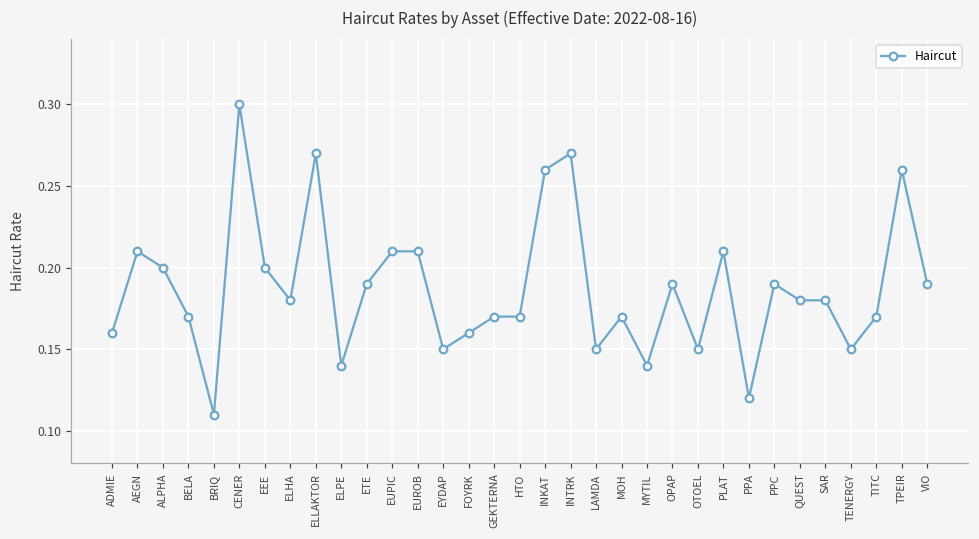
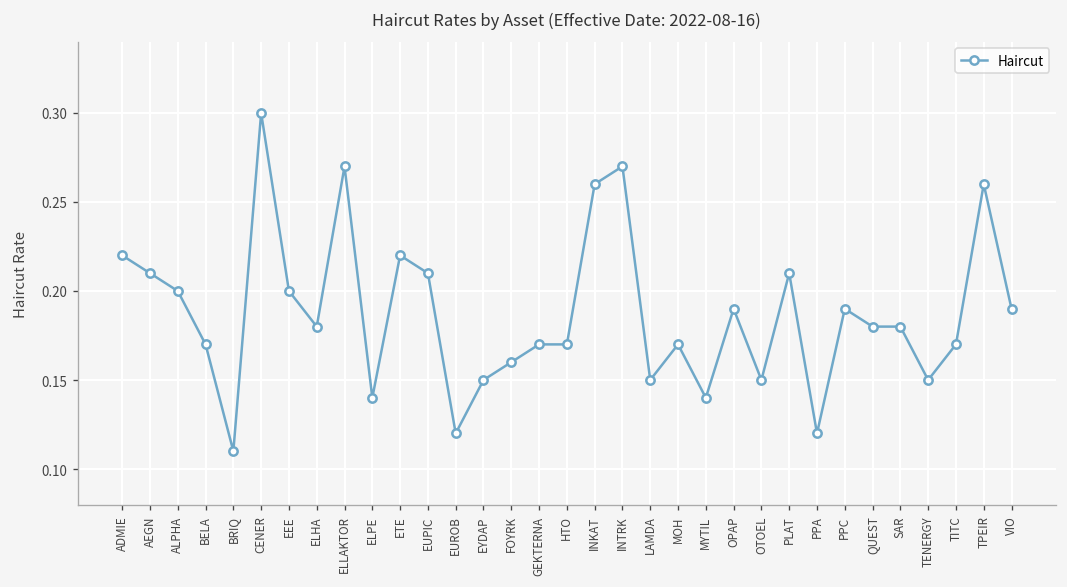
  {
-   "ADMIE": 0.16,
+   "ADMIE": 0.22,
    "AEGN": 0.21,
    "ALPHA": 0.20,
    "BELA": 0.17,
    "BRIQ": 0.11,
    "CENER": 0.30,
    "EEE": 0.20,
    "ELHA": 0.18,
    "ELLAKTOR": 0.27,
    "ELPE": 0.14,
-   "ETE": 0.19,
+   "ETE": 0.22,
    "EUPIC": 0.21,
-   "EUROB": 0.21,
+   "EUROB": 0.12,
    "EYDAP": 0.15,
    "FOYRK": 0.16,
    "GEKTERNA": 0.17,
    "HTO": 0.17,
    "INKAT": 0.26,
    "INTRK": 0.27,
    "LAMDA": 0.15,
    "MOH": 0.17,
    "MYTIL": 0.14,
    "OPAP": 0.19,
    "OTOEL": 0.15,
    "PLAT": 0.21,
    "PPA": 0.12,
    "PPC": 0.19,
    "QUEST": 0.18,
    "SAR": 0.18,
    "TENERGY": 0.15,
    "TITC": 0.17,
    "TPEIR": 0.26,
    "VIO": 0.19
  }
